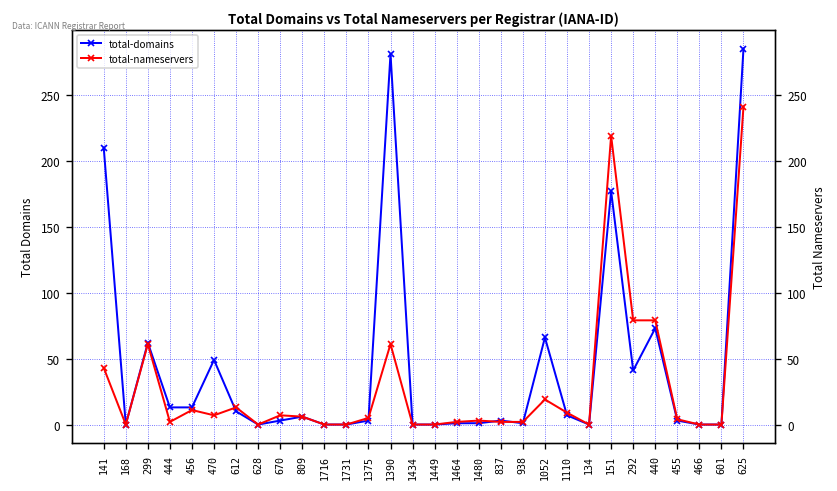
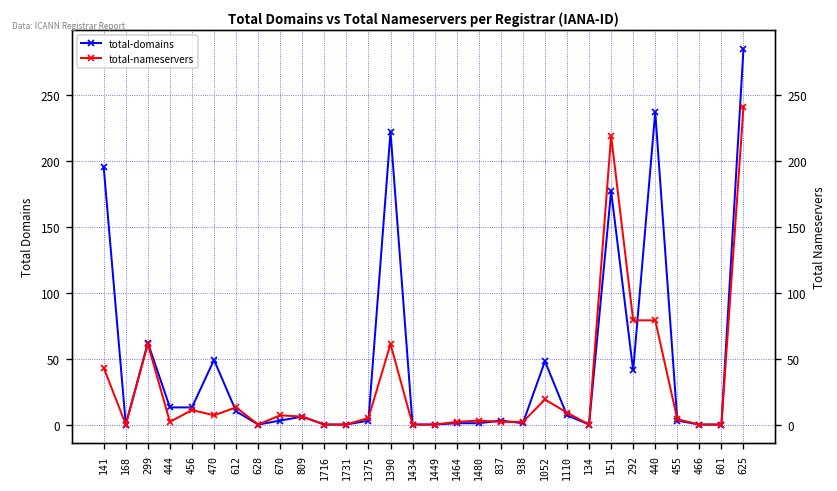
  {
    "total-domains": {
-     "141": 210,
+     "141": 195,
      "444": 13,
      "470": 49,
      "612": 10,
      "670": 3,
-     "1390": 281,
-     "1052": 66,
+     "1390": 222,
+     "1052": 48,
      "151": 177,
      "292": 41,
-     "440": 73,
+     "440": 237,
      "625": 285
    },
    "total-nameservers": {
      "141": 43,
      "444": 2,
      "470": 7,
      "612": 13,
      "670": 7,
      "1390": 61,
      "1052": 19,
      "151": 219,
      "292": 79,
      "440": 79,
      "625": 241
    }
  }
